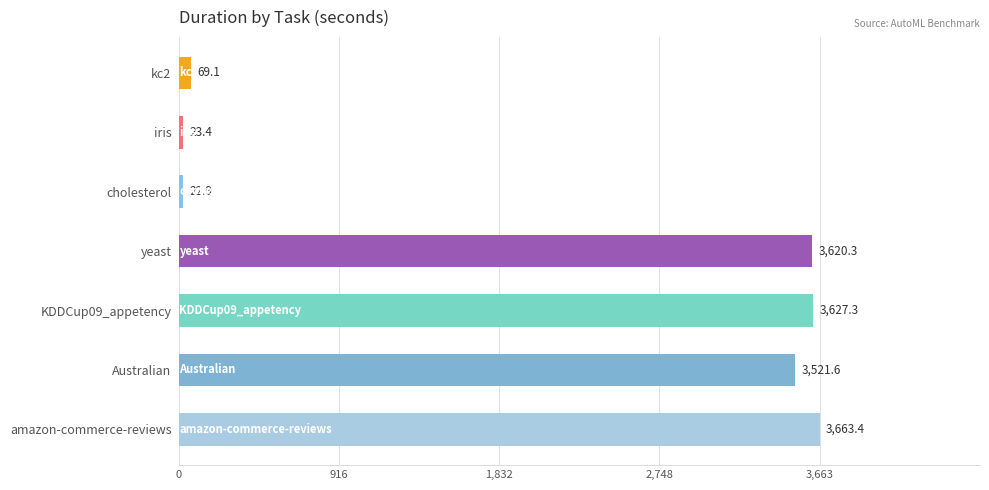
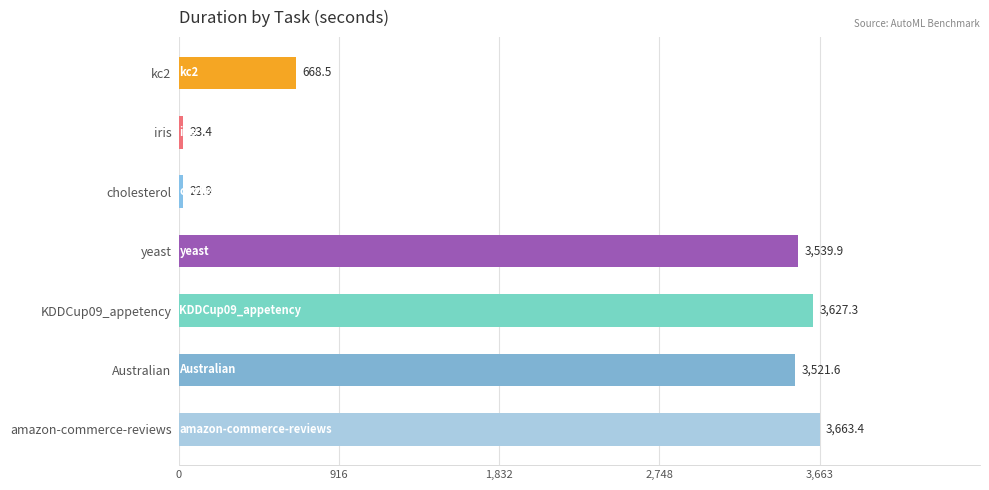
  {
-   "kc2": "69.1",
+   "kc2": "668.5",
    "iris": "23.4",
    "cholesterol": "22.9",
-   "yeast": "3,620.3",
+   "yeast": "3,539.9",
    "KDDCup09_appetency": "3,627.3",
    "Australian": "3,521.6",
    "amazon-commerce-reviews": "3,663.4"
  }
